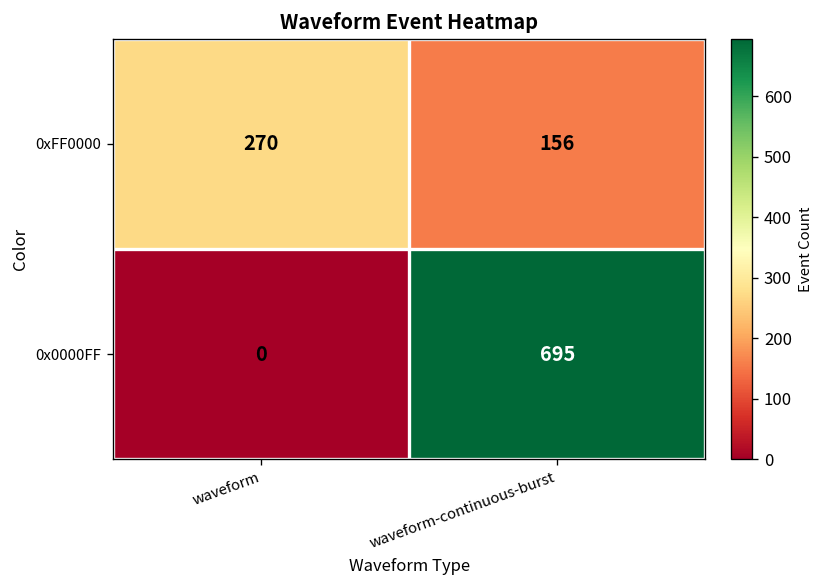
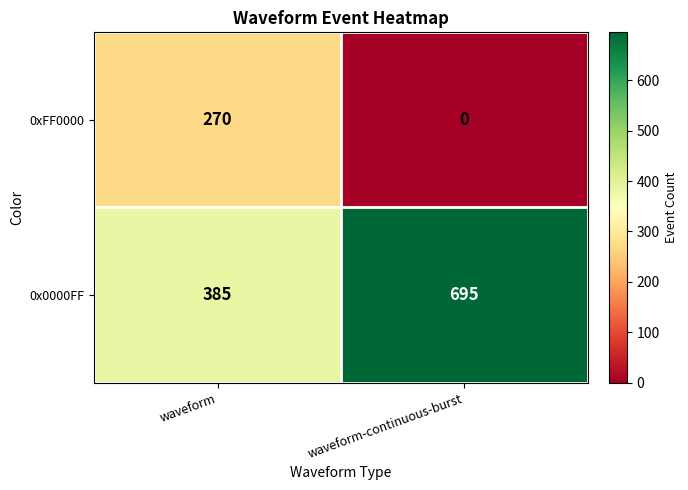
  {
    "0xFF0000": {
      "waveform": 270,
-     "waveform-continuous-burst": 156
+     "waveform-continuous-burst": 0
    },
    "0x0000FF": {
-     "waveform": 0,
+     "waveform": 385,
      "waveform-continuous-burst": 695
    }
  }
